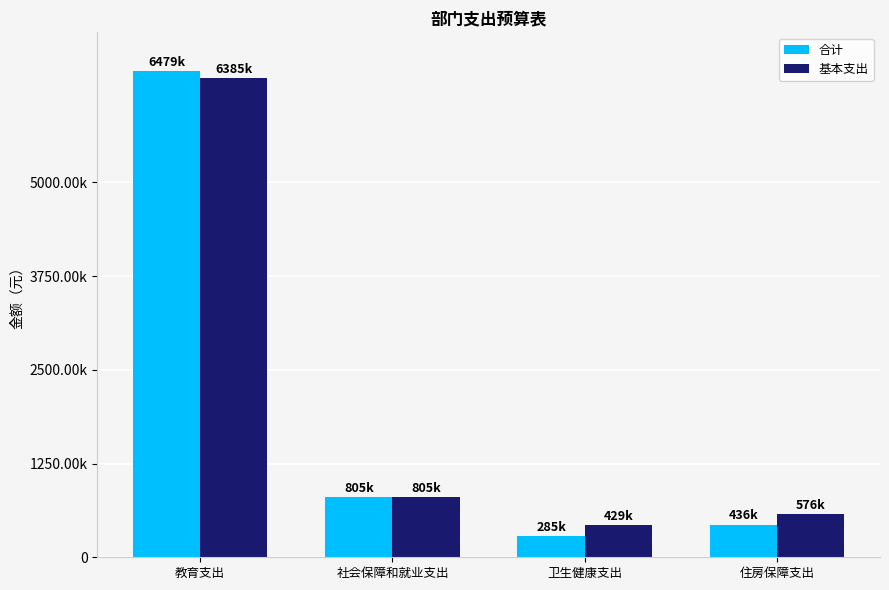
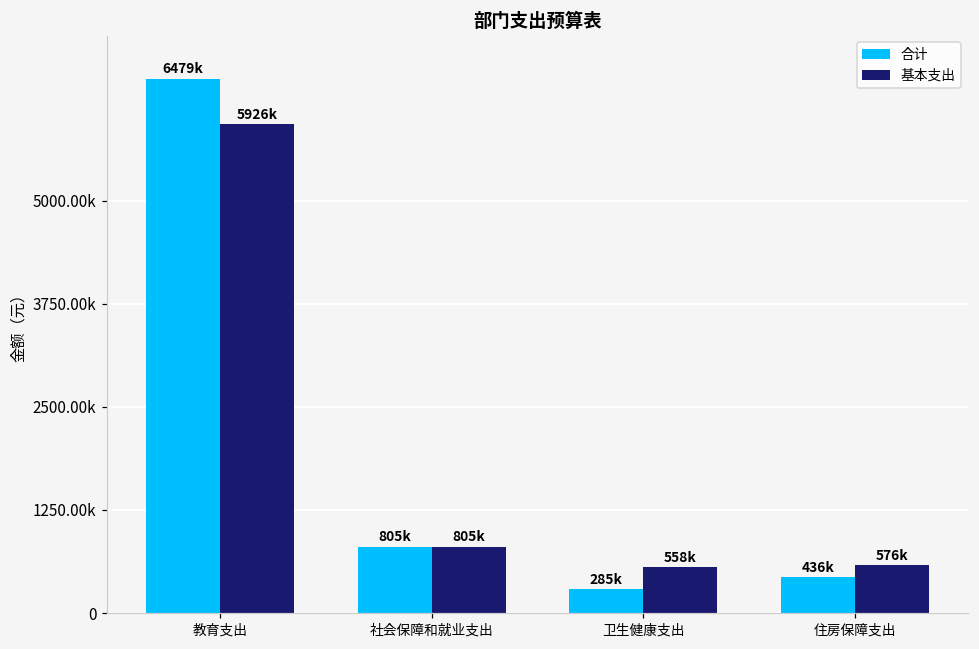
  {
    "合计": {
      "教育支出": "6479k",
      "社会保障和就业支出": "805k",
      "卫生健康支出": "285k",
      "住房保障支出": "436k"
    },
    "基本支出": {
-     "教育支出": "6385k",
+     "教育支出": "5926k",
      "社会保障和就业支出": "805k",
-     "卫生健康支出": "429k",
+     "卫生健康支出": "558k",
      "住房保障支出": "576k"
    }
  }
